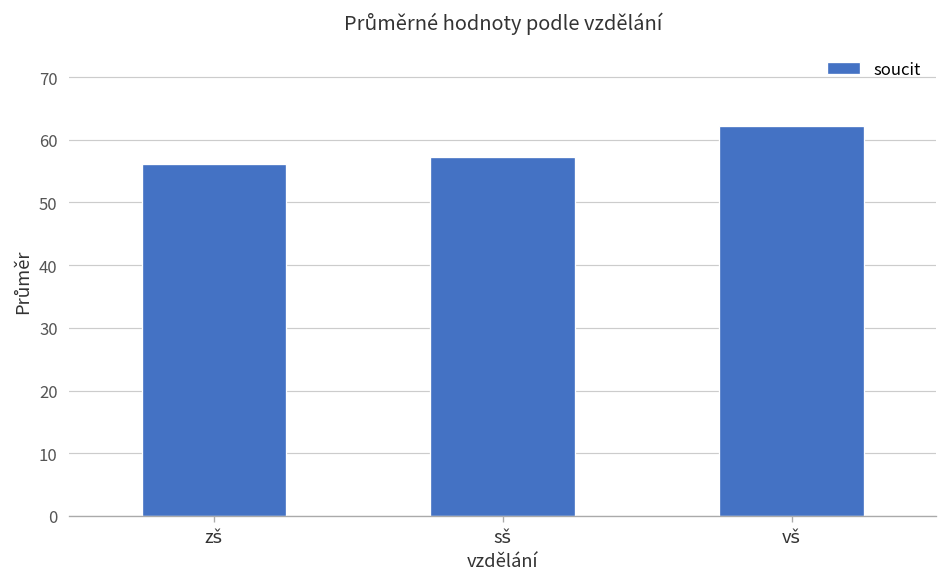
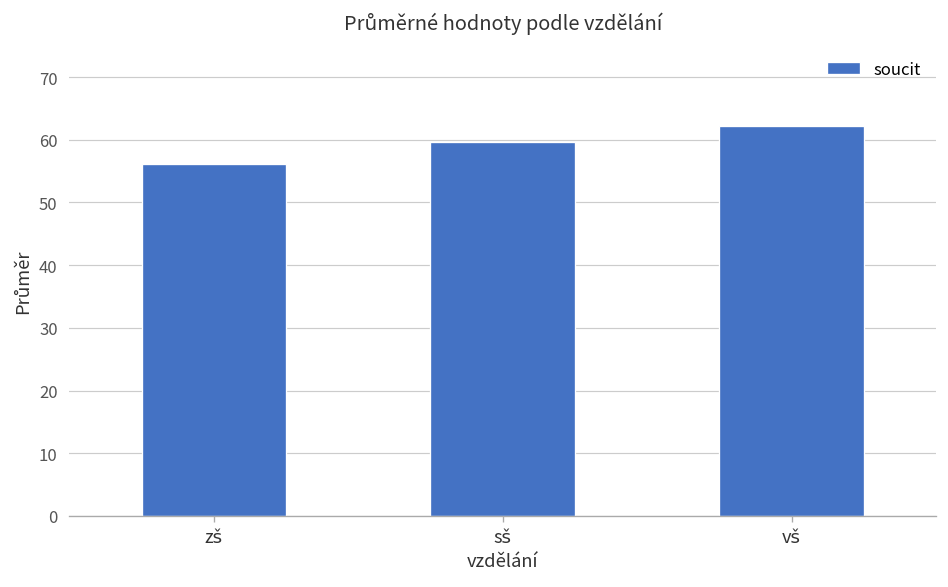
  {
    "zš": 56,
-   "sš": 57,
+   "sš": 60,
    "vš": 62
  }
